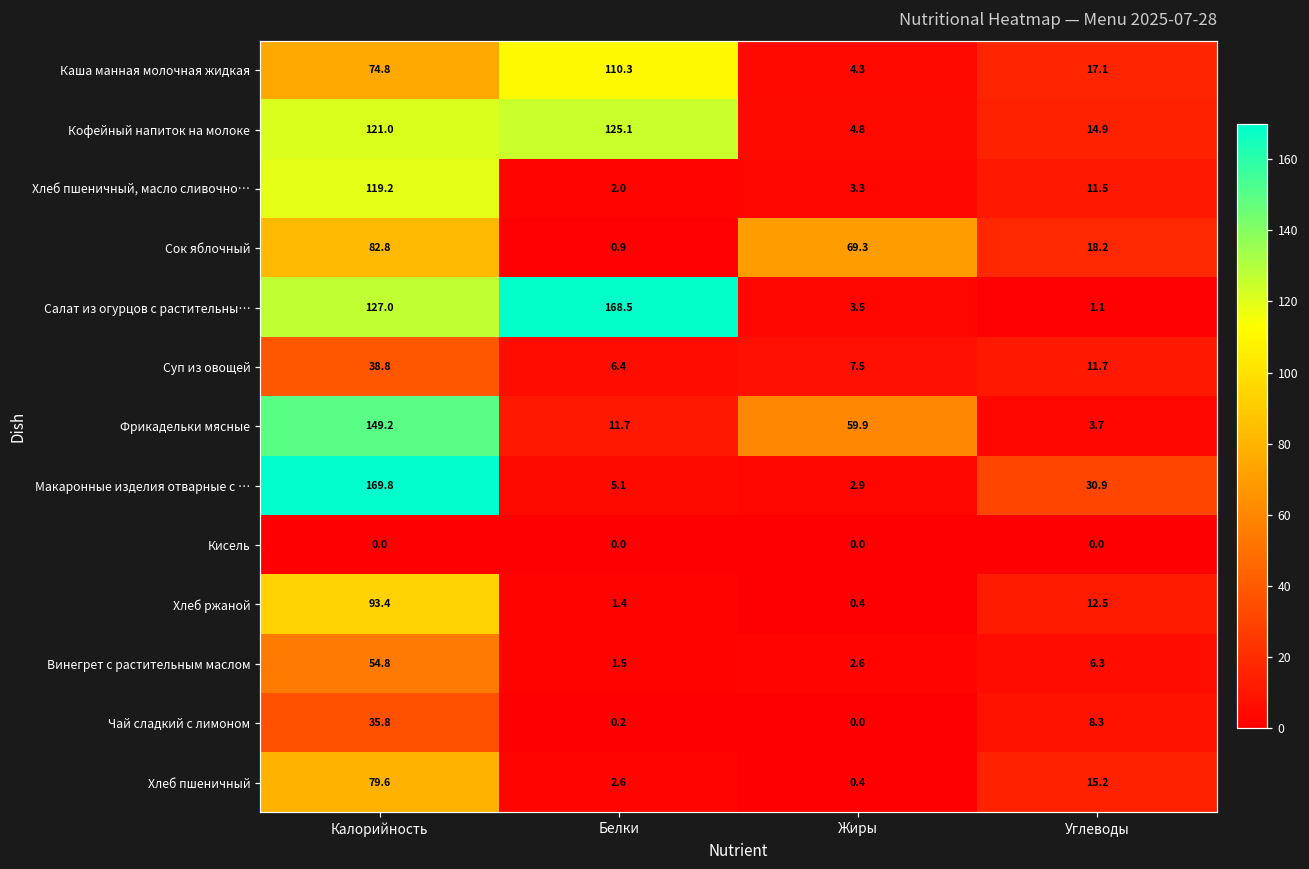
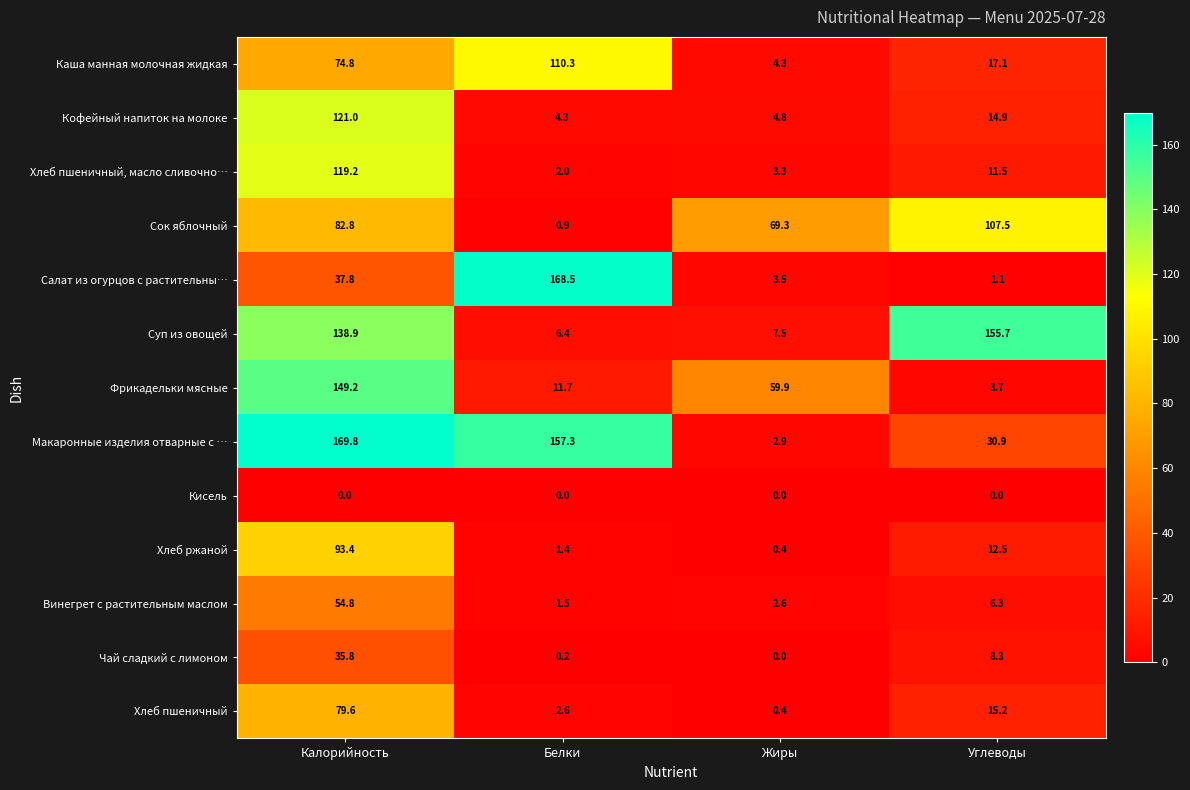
  {
    "Каша манная молочная жидкая": {
      "Калорийность": 74.8,
      "Белки": 110.3,
      "Жиры": 4.3,
      "Углеводы": 17.1
    },
    "Кофейный напиток на молоке": {
      "Калорийность": 121.0,
-     "Белки": 125.1,
+     "Белки": 4.3,
      "Жиры": 4.8,
      "Углеводы": 14.9
    },
    "Хлеб пшеничный, масло сливочно…": {
      "Калорийность": 119.2,
      "Белки": 2.0,
      "Жиры": 3.3,
      "Углеводы": 11.5
    },
    "Сок яблочный": {
      "Калорийность": 82.8,
      "Белки": 0.9,
      "Жиры": 69.3,
-     "Углеводы": 18.2
+     "Углеводы": 107.5
    },
    "Салат из огурцов с растительны…": {
-     "Калорийность": 127.0,
+     "Калорийность": 37.8,
      "Белки": 168.5,
      "Жиры": 3.5,
      "Углеводы": 1.1
    },
    "Суп из овощей": {
-     "Калорийность": 38.8,
+     "Калорийность": 138.9,
      "Белки": 6.4,
      "Жиры": 7.5,
-     "Углеводы": 11.7
+     "Углеводы": 155.7
    },
    "Фрикадельки мясные": {
      "Калорийность": 149.2,
      "Белки": 11.7,
      "Жиры": 59.9,
      "Углеводы": 3.7
    },
    "Макаронные изделия отварные с …": {
      "Калорийность": 169.8,
-     "Белки": 5.1,
+     "Белки": 157.3,
      "Жиры": 2.9,
      "Углеводы": 30.9
    },
    "Кисель": {
      "Калорийность": 0.0,
      "Белки": 0.0,
      "Жиры": 0.0,
      "Углеводы": 0.0
    },
    "Хлеб ржаной": {
      "Калорийность": 93.4,
      "Белки": 1.4,
      "Жиры": 0.4,
      "Углеводы": 12.5
    },
    "Винегрет с растительным маслом": {
      "Калорийность": 54.8,
      "Белки": 1.5,
      "Жиры": 2.6,
      "Углеводы": 6.3
    },
    "Чай сладкий с лимоном": {
      "Калорийность": 35.8,
      "Белки": 0.2,
      "Жиры": 0.0,
      "Углеводы": 8.3
    },
    "Хлеб пшеничный": {
      "Калорийность": 79.6,
      "Белки": 2.6,
      "Жиры": 0.4,
      "Углеводы": 15.2
    }
  }
